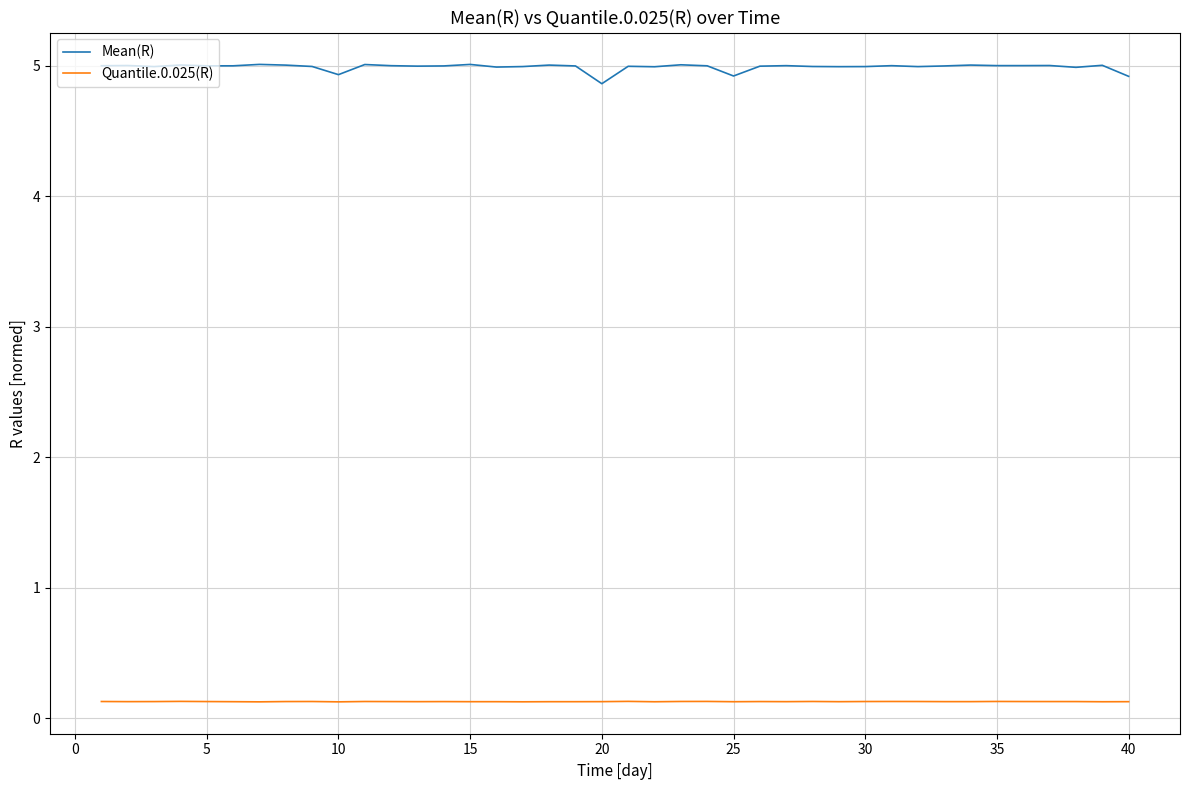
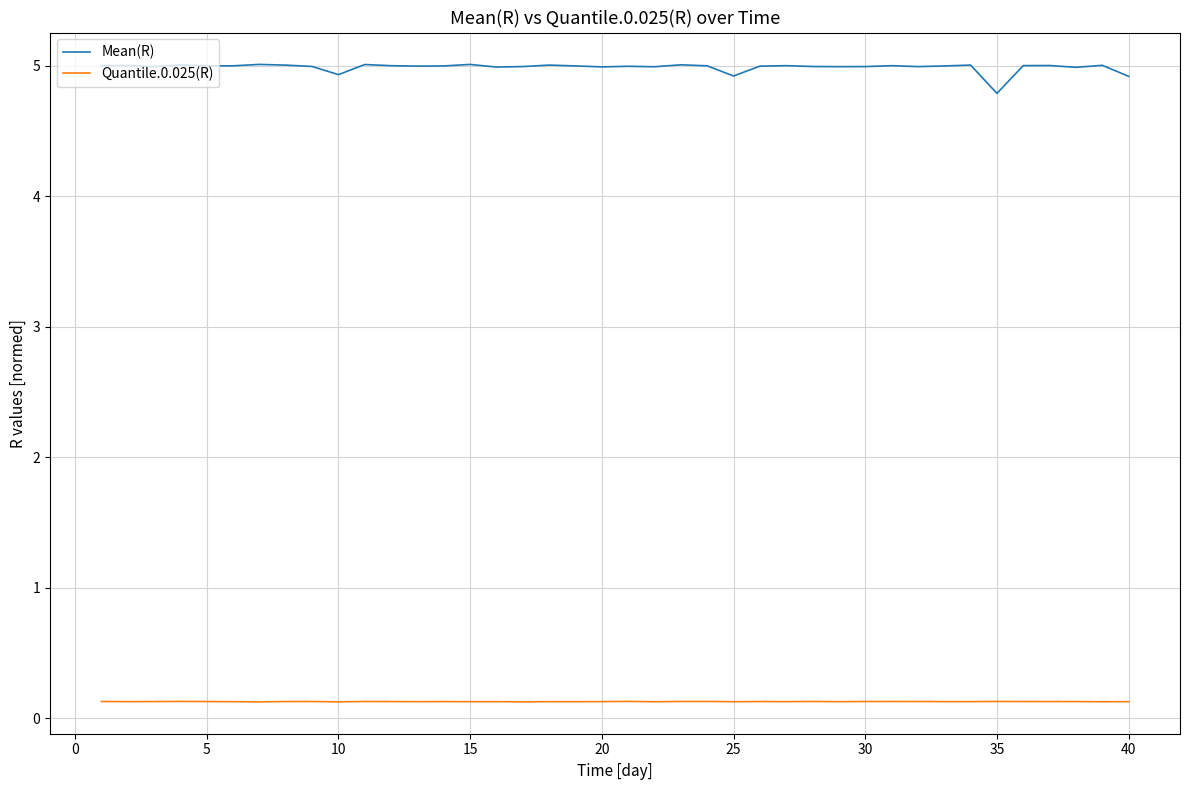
  {
    "Mean(R)": {
      "10": 4.93,
      "15": 5.01,
-     "20": 4.86,
+     "20": 4.99,
      "25": 4.92,
      "30": 4.99,
-     "35": 5.00,
+     "35": 4.79,
      "40": 4.92
    },
    "Quantile.0.025(R)": {
      "5": 0.13,
      "10": 0.12,
      "15": 0.13,
      "20": 0.13,
      "25": 0.13,
      "30": 0.13,
      "35": 0.13,
      "40": 0.13
    }
  }
